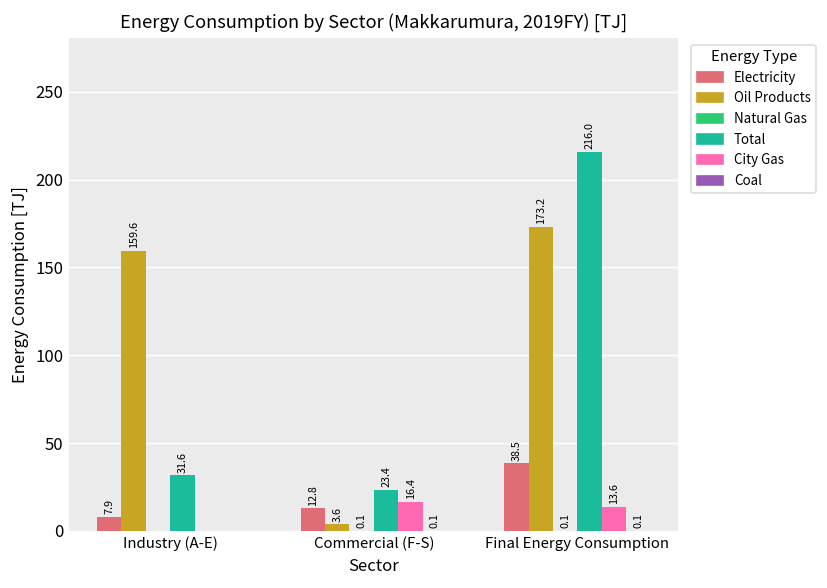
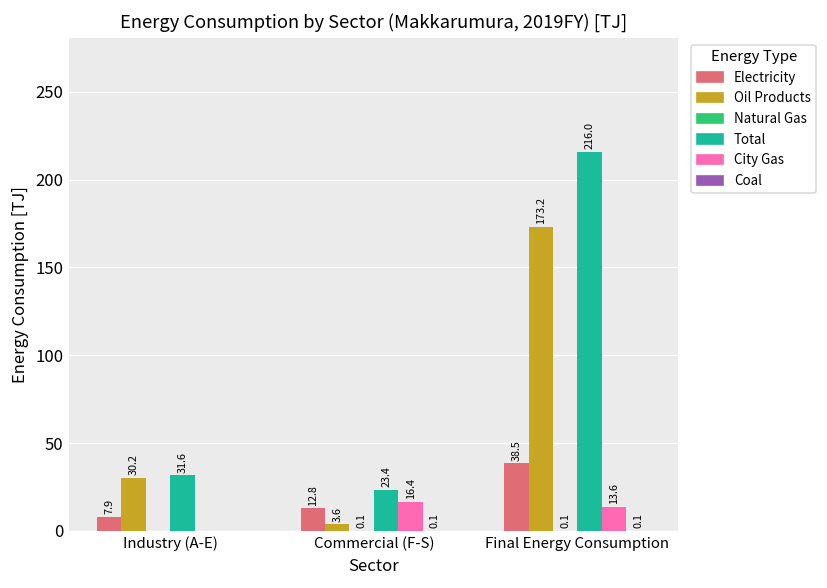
  {
    "Electricity": {
      "Industry (A-E)": 7.9,
      "Commercial (F-S)": 12.8,
      "Final Energy Consumption": 38.5
    },
    "Oil Products": {
-     "Industry (A-E)": 159.6,
+     "Industry (A-E)": 30.2,
      "Commercial (F-S)": 3.6,
      "Final Energy Consumption": 173.2
    },
    "City Gas": {
      "Commercial (F-S)": 16.4,
      "Final Energy Consumption": 13.6
    },
    "Coal": {
      "Commercial (F-S)": 0.1,
      "Final Energy Consumption": 0.1
    }
  }
